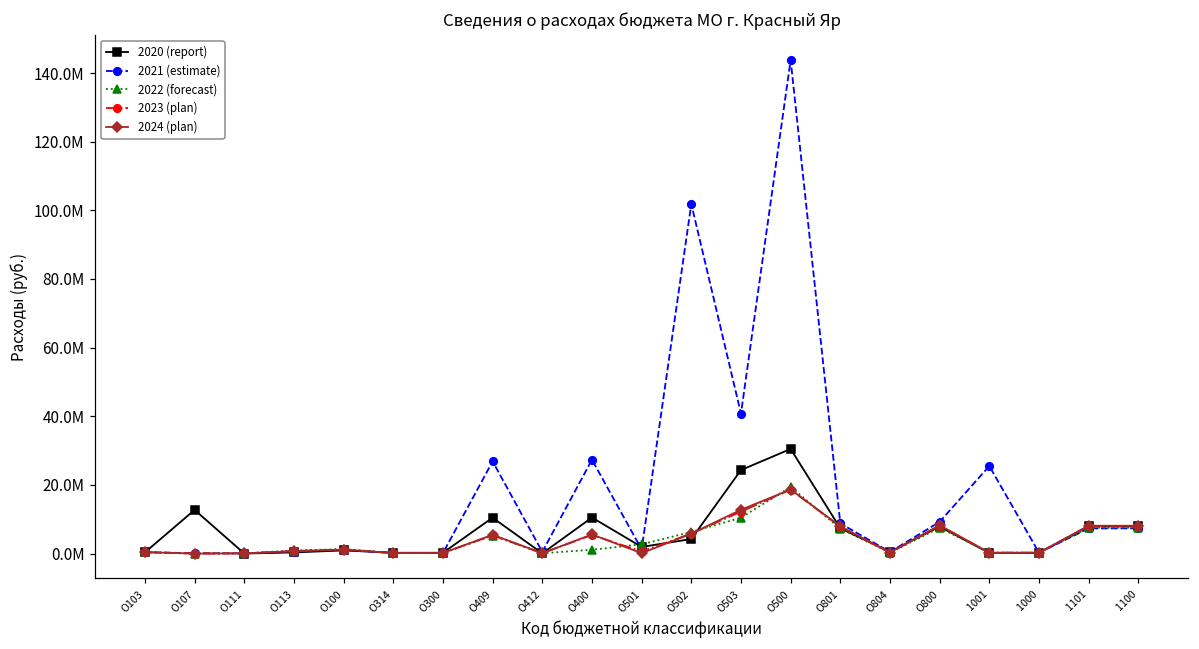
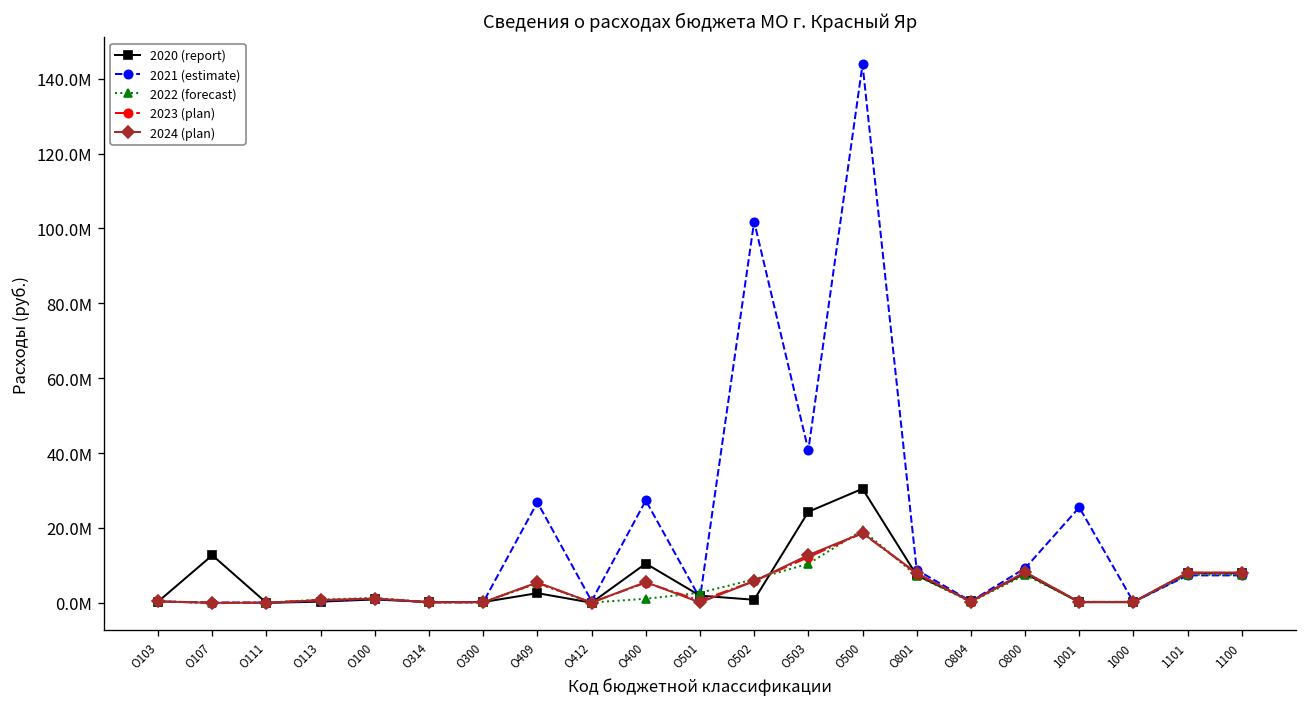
  {
    "2020 (report)": {
      "О107": 13000000,
-     "О409": 10000000,
+     "О409": 3000000,
      "О400": 10000000,
-     "О502": 4000000,
+     "О502": 1000000,
      "О503": 24000000,
      "О500": 30000000
    },
    "2021 (estimate)": {
      "О409": 27000000,
      "О400": 27000000,
      "О502": 102000000,
      "О503": 41000000,
      "О500": 144000000,
      "О801": 9000000,
      "О800": 9000000,
      "1001": 25000000
    },
    "2022 (forecast)": {
      "О400": 1000000,
      "О503": 10000000
    }
  }
